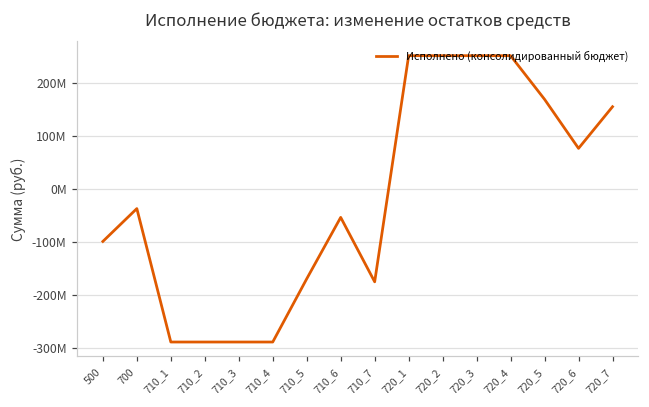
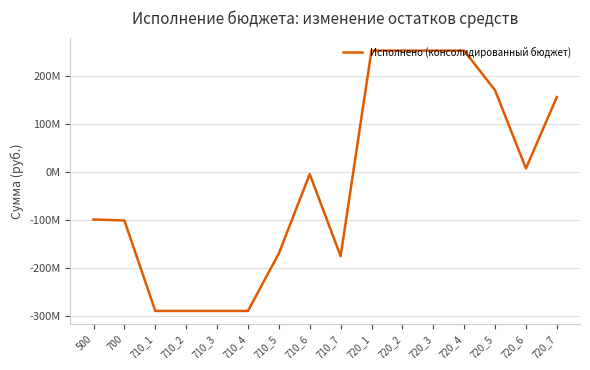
  {
    "500": -100000000,
-   "700": -40000000,
+   "700": -100000000,
    "710_1": -290000000,
    "710_2": -290000000,
    "710_3": -290000000,
    "710_4": -290000000,
    "710_5": -170000000,
-   "710_6": -50000000,
+   "710_6": 0,
    "710_7": -180000000,
    "720_1": 250000000,
    "720_2": 250000000,
    "720_3": 250000000,
    "720_4": 250000000,
    "720_5": 170000000,
-   "720_6": 80000000,
+   "720_6": 10000000,
    "720_7": 160000000
  }
